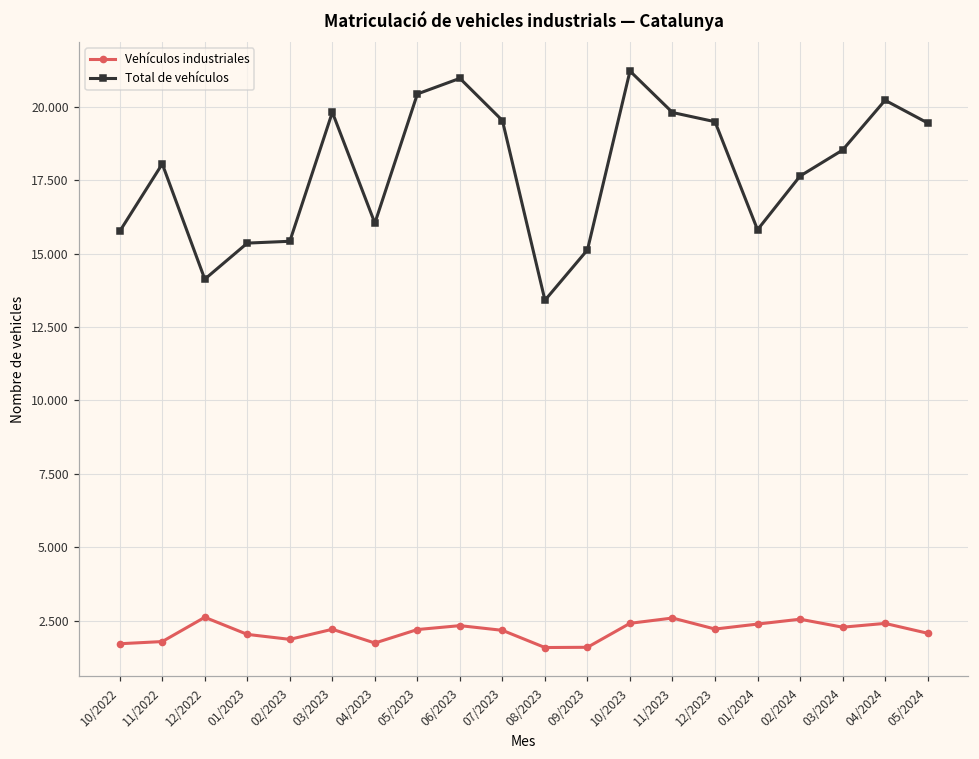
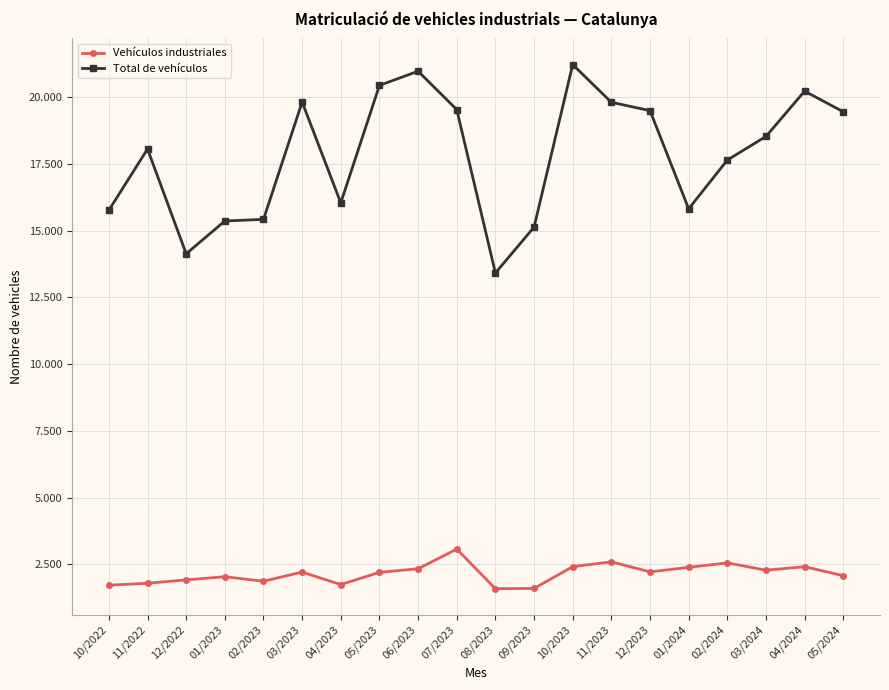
  {
    "Vehículos industriales": {
      "10/2022": 1.7,
      "11/2022": 1.8,
-     "12/2022": 2.6,
+     "12/2022": 1.9,
      "01/2023": 2.0,
      "02/2023": 1.9,
      "03/2023": 2.2,
      "04/2023": 1.7,
      "05/2023": 2.2,
      "06/2023": 2.3,
-     "07/2023": 2.2,
+     "07/2023": 3.1,
      "08/2023": 1.6,
      "09/2023": 1.6,
      "10/2023": 2.4,
      "11/2023": 2.6,
      "12/2023": 2.2,
      "01/2024": 2.4,
      "02/2024": 2.6,
      "03/2024": 2.3,
      "04/2024": 2.4,
      "05/2024": 2.1
    },
    "Total de vehículos": {
      "10/2022": 15.8,
      "11/2022": 18.1,
      "12/2022": 14.1,
      "01/2023": 15.4,
      "02/2023": 15.4,
      "03/2023": 19.8,
      "04/2023": 16.0,
      "05/2023": 20.4,
      "06/2023": 21.0,
      "07/2023": 19.5,
      "08/2023": 13.4,
      "09/2023": 15.1,
      "10/2023": 21.2,
      "11/2023": 19.8,
      "12/2023": 19.5,
      "01/2024": 15.8,
      "02/2024": 17.6,
      "03/2024": 18.5,
      "04/2024": 20.2,
      "05/2024": 19.4
    }
  }
